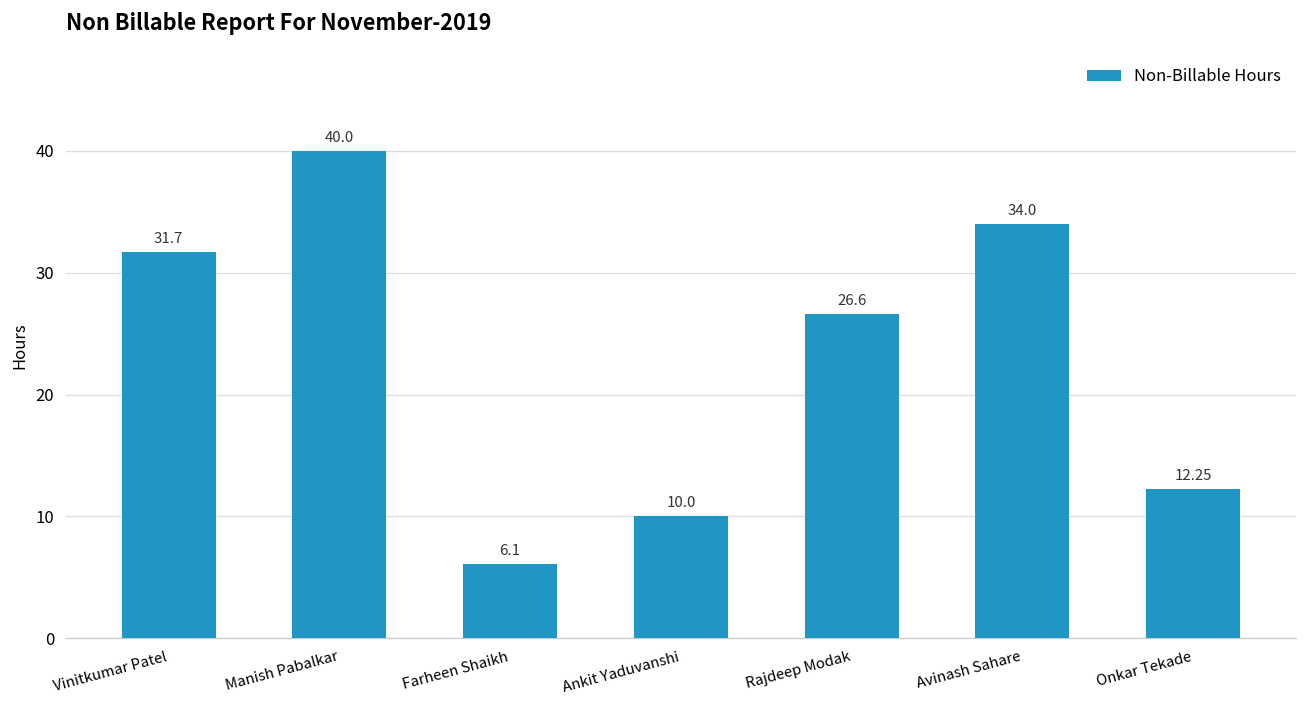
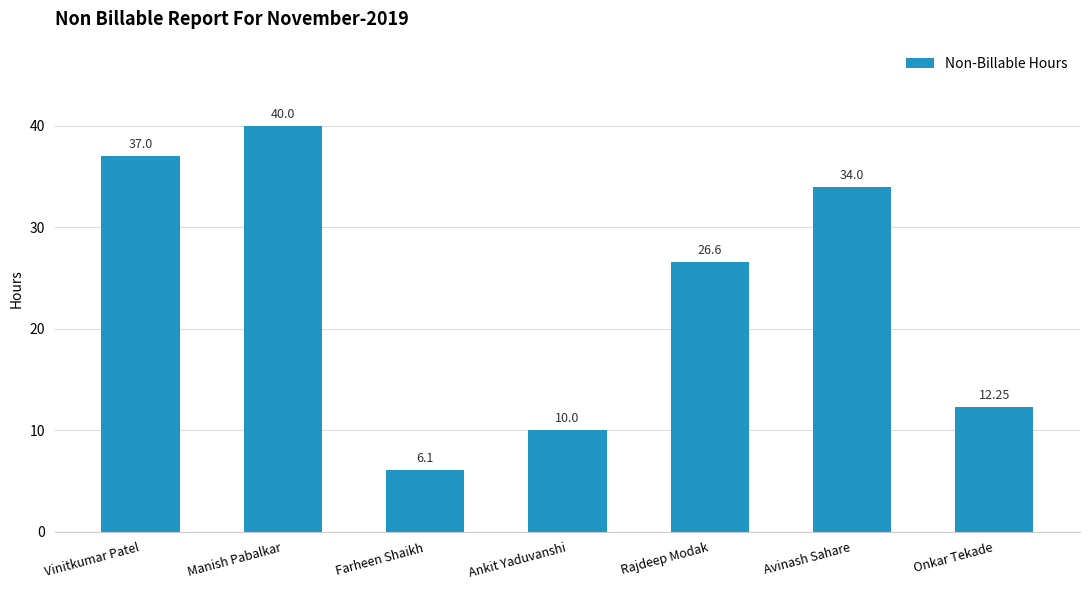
  {
-   "Vinitkumar Patel": 31.7,
+   "Vinitkumar Patel": 37.0,
    "Manish Pabalkar": 40.0,
    "Farheen Shaikh": 6.1,
    "Ankit Yaduvanshi": 10.0,
    "Rajdeep Modak": 26.6,
    "Avinash Sahare": 34.0,
    "Onkar Tekade": 12.25
  }
